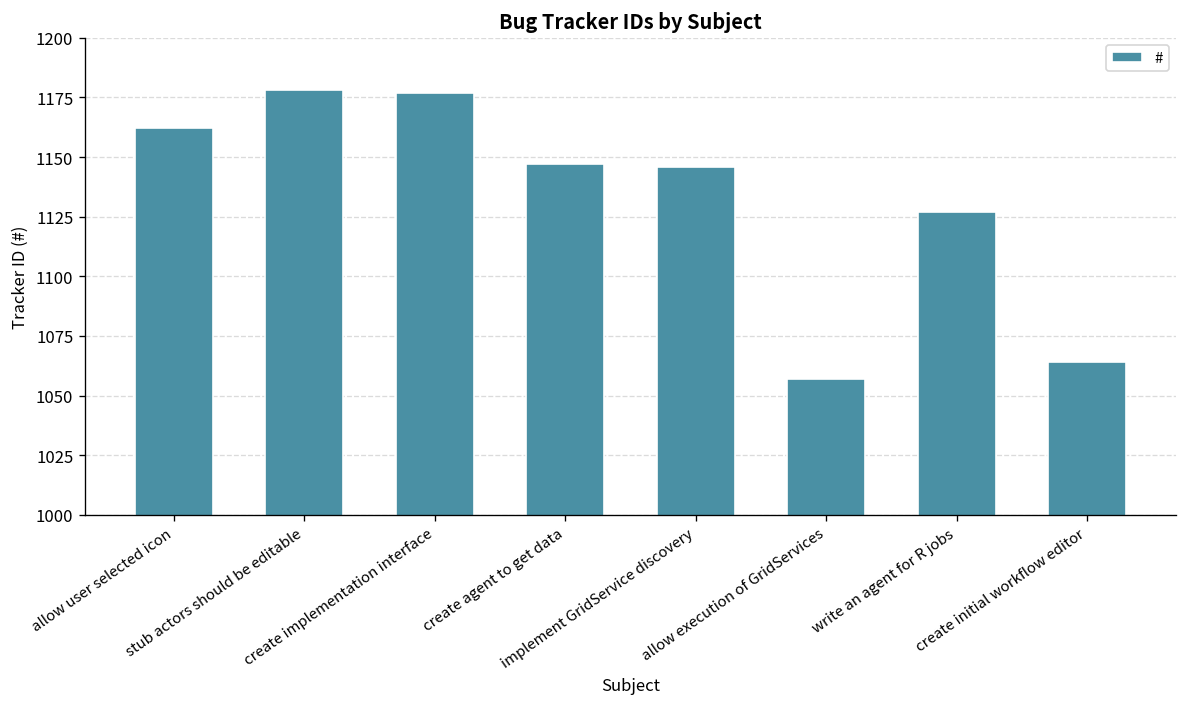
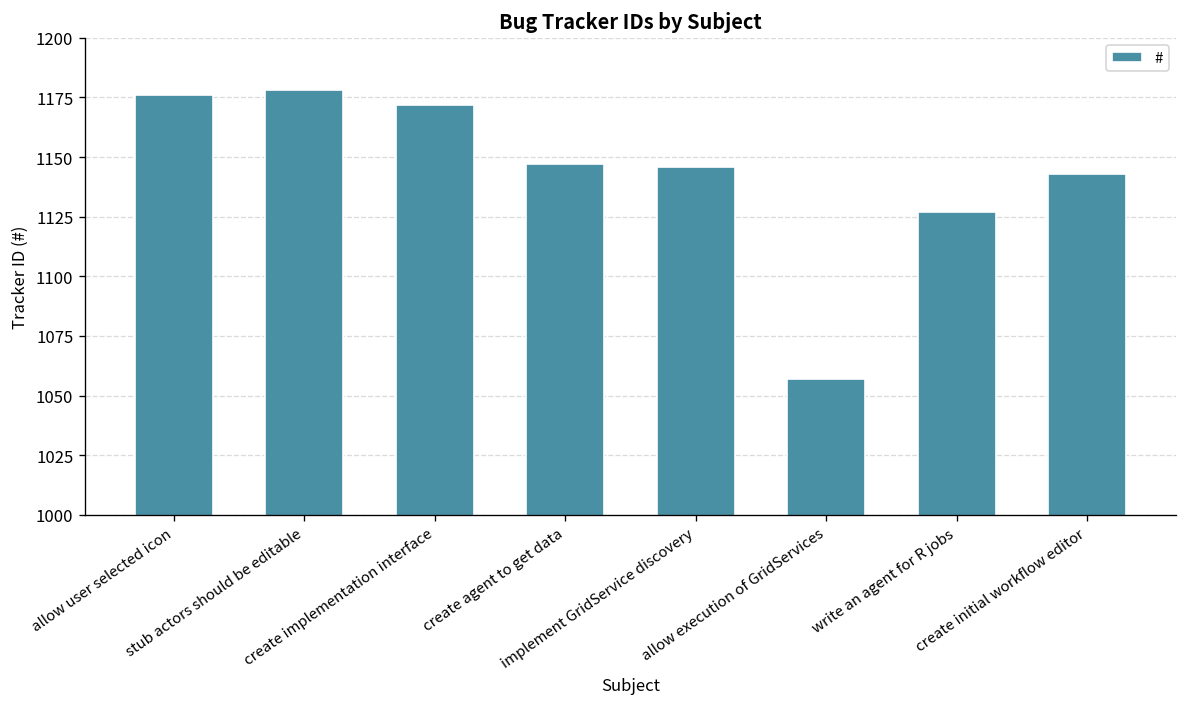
  {
-   "allow user selected icon": 1162,
+   "allow user selected icon": 1176,
    "stub actors should be editable": 1178,
-   "create implementation interface": 1177,
+   "create implementation interface": 1172,
    "create agent to get data": 1147,
    "implement GridService discovery": 1146,
    "allow execution of GridServices": 1057,
    "write an agent for R jobs": 1127,
-   "create initial workflow editor": 1064
+   "create initial workflow editor": 1143
  }
